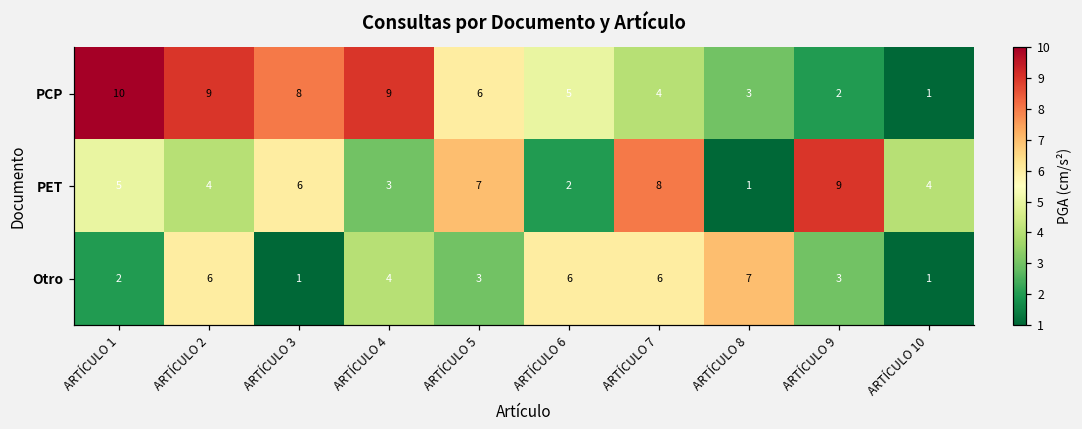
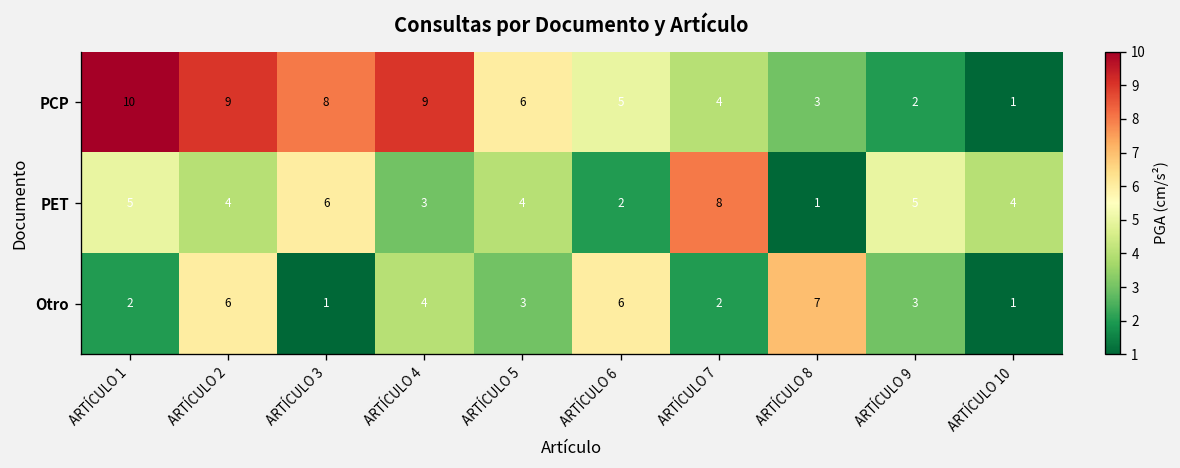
  {
    "PCP": {
      "ARTÍCULO 1": 10,
      "ARTÍCULO 2": 9,
      "ARTÍCULO 3": 8,
      "ARTÍCULO 4": 9,
      "ARTÍCULO 5": 6,
      "ARTÍCULO 6": 5,
      "ARTÍCULO 7": 4,
      "ARTÍCULO 8": 3,
      "ARTÍCULO 9": 2,
      "ARTÍCULO 10": 1
    },
    "PET": {
      "ARTÍCULO 1": 5,
      "ARTÍCULO 2": 4,
      "ARTÍCULO 3": 6,
      "ARTÍCULO 4": 3,
-     "ARTÍCULO 5": 7,
+     "ARTÍCULO 5": 4,
      "ARTÍCULO 6": 2,
      "ARTÍCULO 7": 8,
      "ARTÍCULO 8": 1,
-     "ARTÍCULO 9": 9,
+     "ARTÍCULO 9": 5,
      "ARTÍCULO 10": 4
    },
    "Otro": {
      "ARTÍCULO 1": 2,
      "ARTÍCULO 2": 6,
      "ARTÍCULO 3": 1,
      "ARTÍCULO 4": 4,
      "ARTÍCULO 5": 3,
      "ARTÍCULO 6": 6,
-     "ARTÍCULO 7": 6,
+     "ARTÍCULO 7": 2,
      "ARTÍCULO 8": 7,
      "ARTÍCULO 9": 3,
      "ARTÍCULO 10": 1
    }
  }
